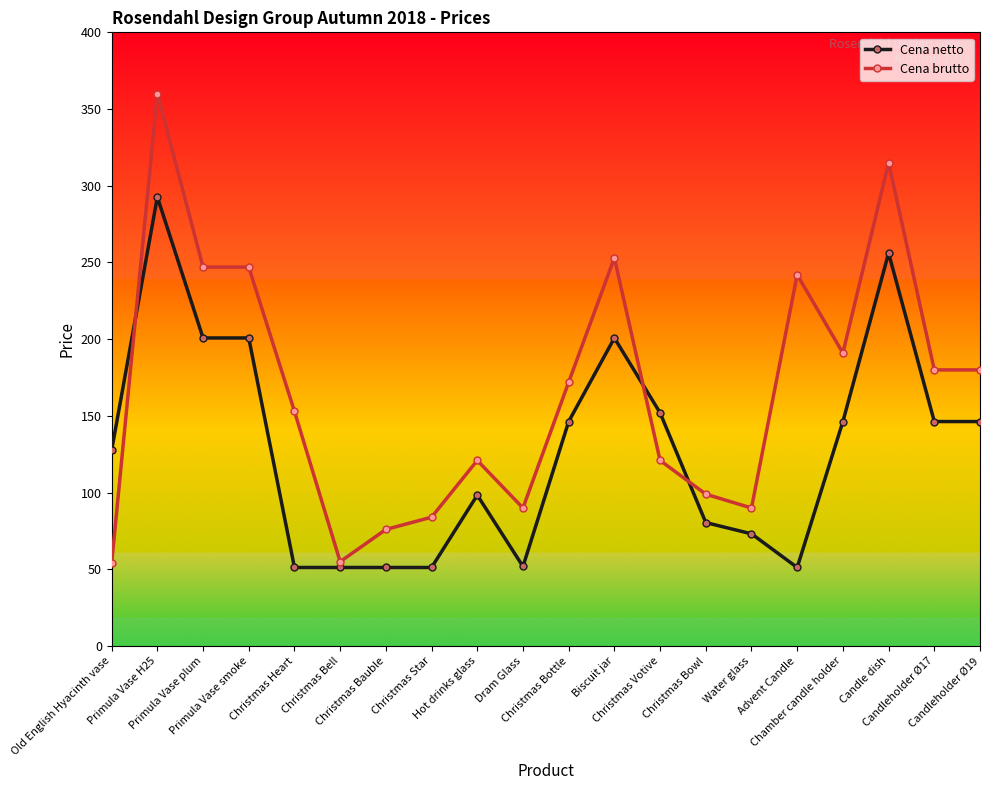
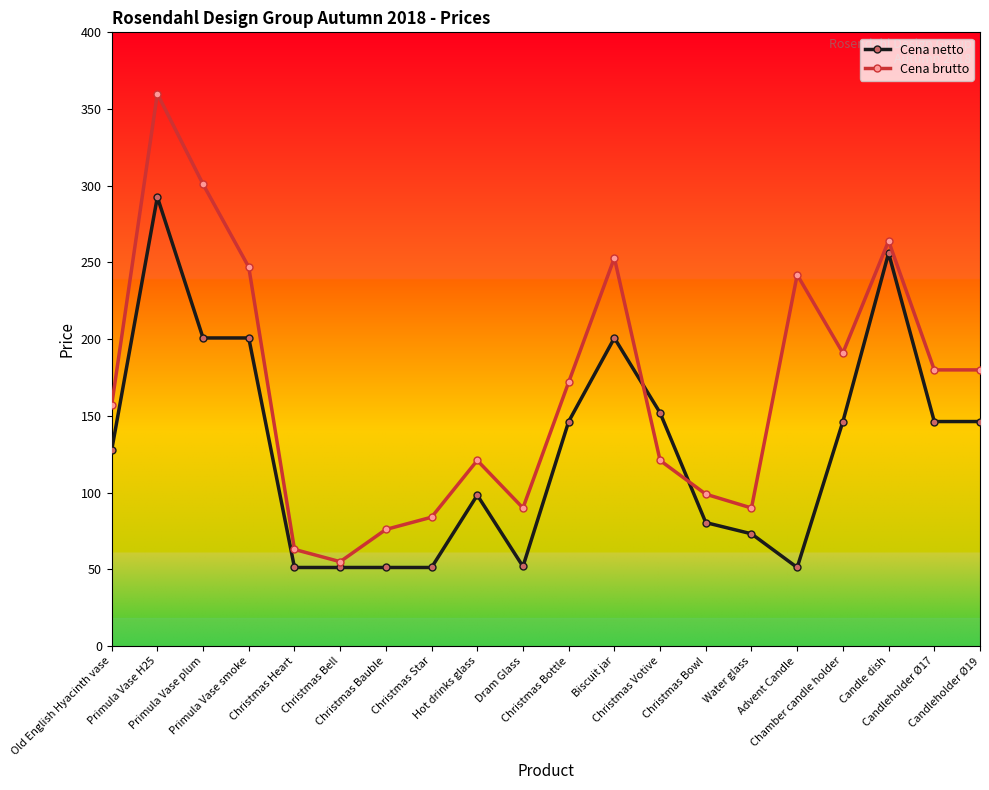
  {
    "Cena netto": {
      "Old English Hyacinth vase": 128,
      "Primula Vase H25": 293,
      "Primula Vase plum": 201,
      "Primula Vase smoke": 201,
      "Christmas Heart": 51,
      "Christmas Bell": 51,
      "Christmas Bauble": 51,
      "Christmas Star": 51,
      "Hot drinks glass": 98,
      "Dram Glass": 52,
      "Christmas Bottle": 146,
      "Biscuit jar": 201,
      "Christmas Votive": 152,
      "Christmas Bowl": 80,
      "Water glass": 73,
      "Advent Candle": 51,
      "Chamber candle holder": 146,
      "Candle dish": 256,
      "Candleholder Ø17": 146,
      "Candleholder Ø19": 146
    },
    "Cena brutto": {
-     "Old English Hyacinth vase": 54,
+     "Old English Hyacinth vase": 157,
      "Primula Vase H25": 360,
-     "Primula Vase plum": 247,
+     "Primula Vase plum": 301,
      "Primula Vase smoke": 247,
-     "Christmas Heart": 153,
+     "Christmas Heart": 63,
      "Christmas Bell": 55,
      "Christmas Bauble": 76,
      "Christmas Star": 84,
      "Hot drinks glass": 121,
      "Dram Glass": 90,
      "Christmas Bottle": 172,
      "Biscuit jar": 253,
      "Christmas Votive": 121,
      "Christmas Bowl": 99,
      "Water glass": 90,
      "Advent Candle": 242,
      "Chamber candle holder": 191,
-     "Candle dish": 315,
+     "Candle dish": 264,
      "Candleholder Ø17": 180,
      "Candleholder Ø19": 180
    }
  }
